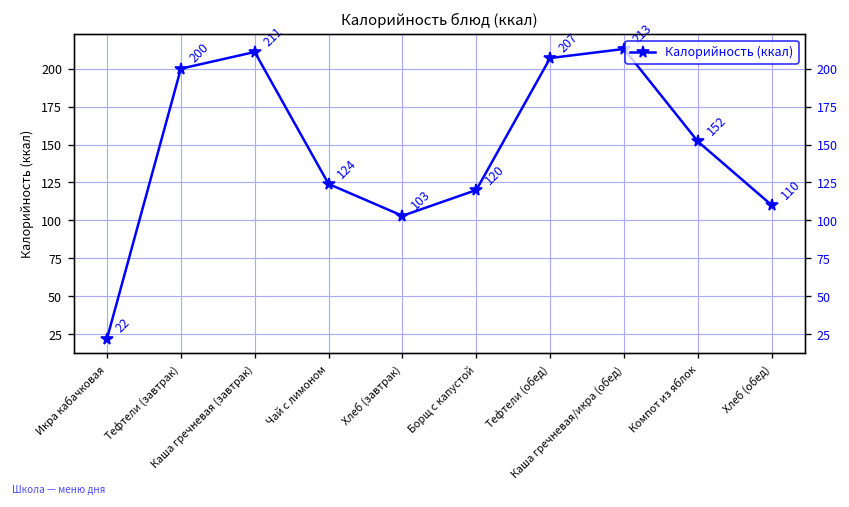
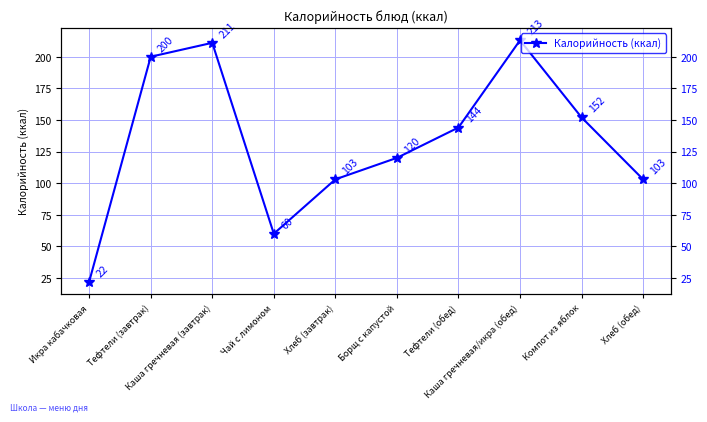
  {
    "Икра кабачковая": 22,
    "Тефтели (завтрак)": 200,
    "Каша гречневая (завтрак)": 211,
-   "Чай с лимоном": 124,
+   "Чай с лимоном": 60,
    "Хлеб (завтрак)": 103,
    "Борщ с капустой": 120,
-   "Тефтели (обед)": 207,
+   "Тефтели (обед)": 144,
    "Компот из яблок": 152,
-   "Хлеб (обед)": 110
+   "Хлеб (обед)": 103
  }
